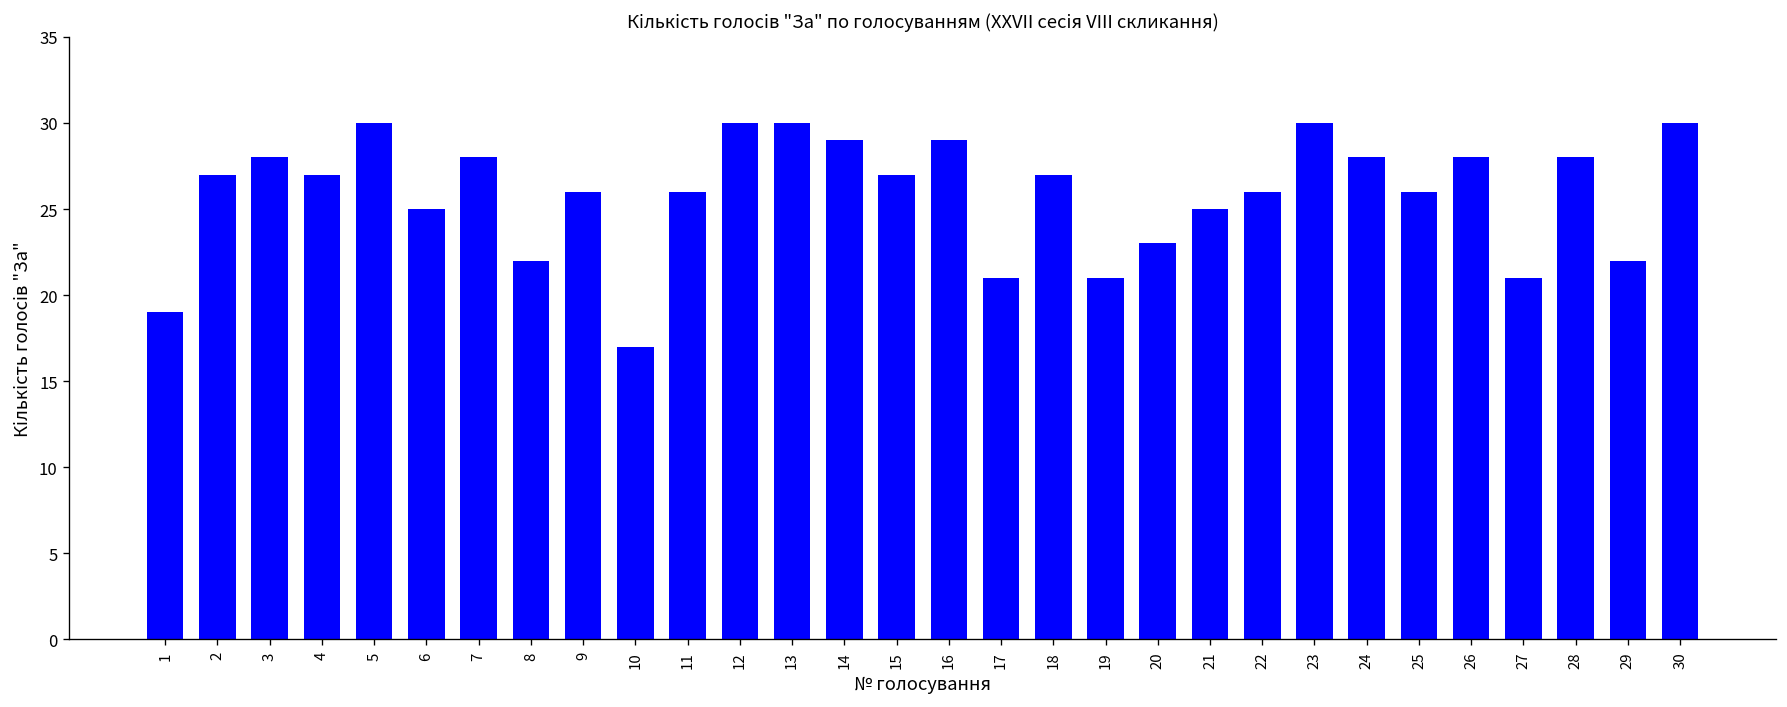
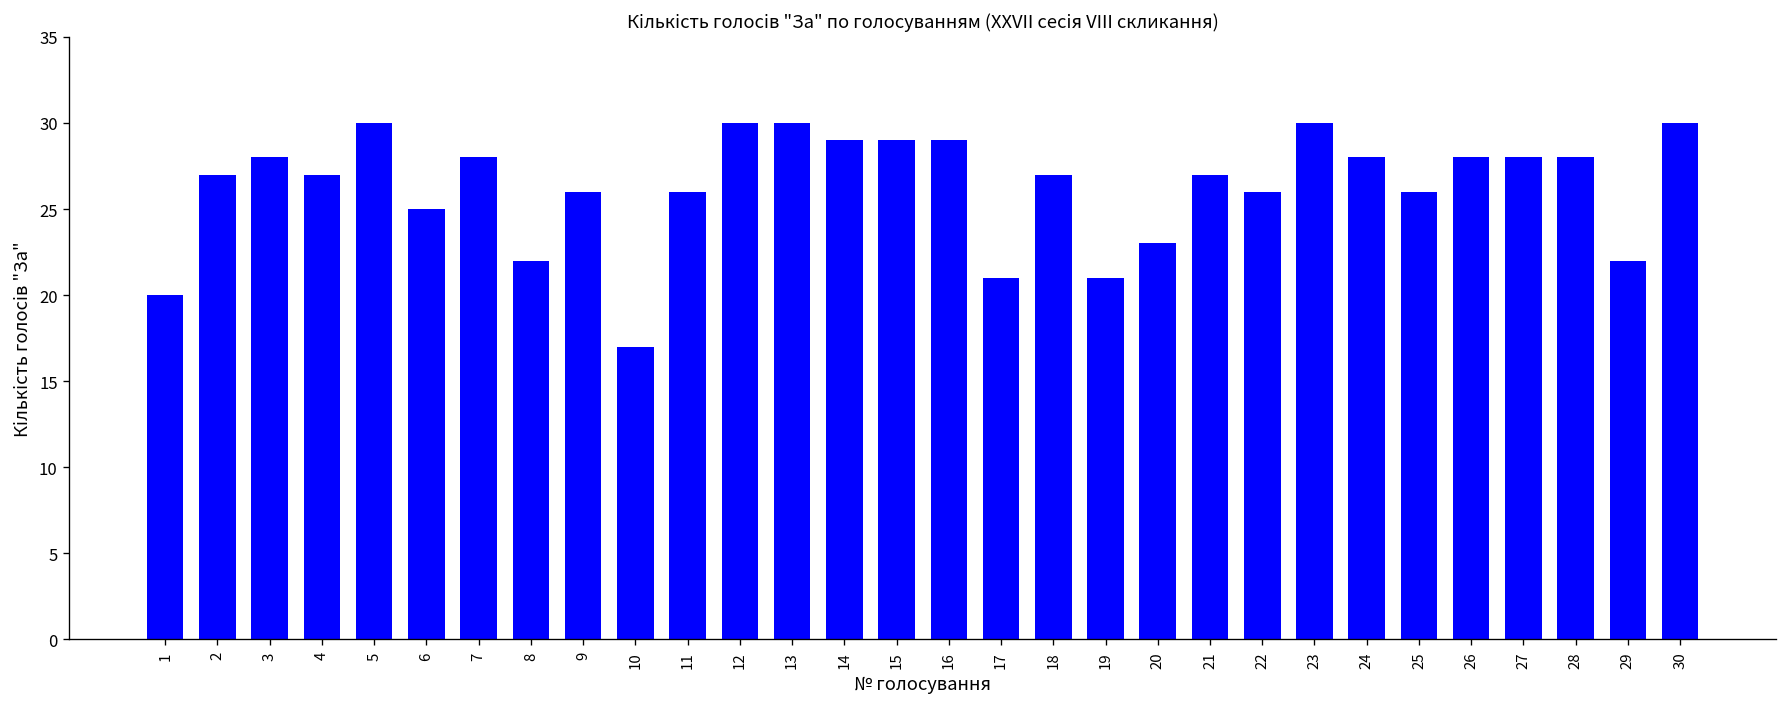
  {
-   "1": 19,
+   "1": 20,
    "2": 27,
    "3": 28,
    "4": 27,
    "5": 30,
    "6": 25,
    "7": 28,
    "8": 22,
    "9": 26,
    "10": 17,
    "11": 26,
    "12": 30,
    "13": 30,
    "14": 29,
-   "15": 27,
+   "15": 29,
    "16": 29,
    "17": 21,
    "18": 27,
    "19": 21,
    "20": 23,
-   "21": 25,
+   "21": 27,
    "22": 26,
    "23": 30,
    "24": 28,
    "25": 26,
    "26": 28,
-   "27": 21,
+   "27": 28,
    "28": 28,
    "29": 22,
    "30": 30
  }
